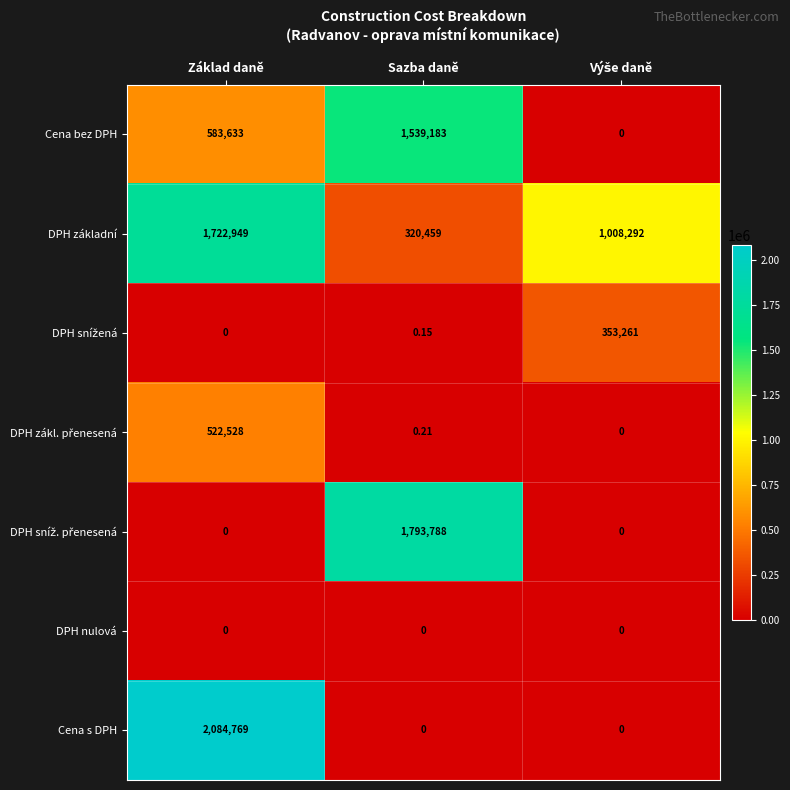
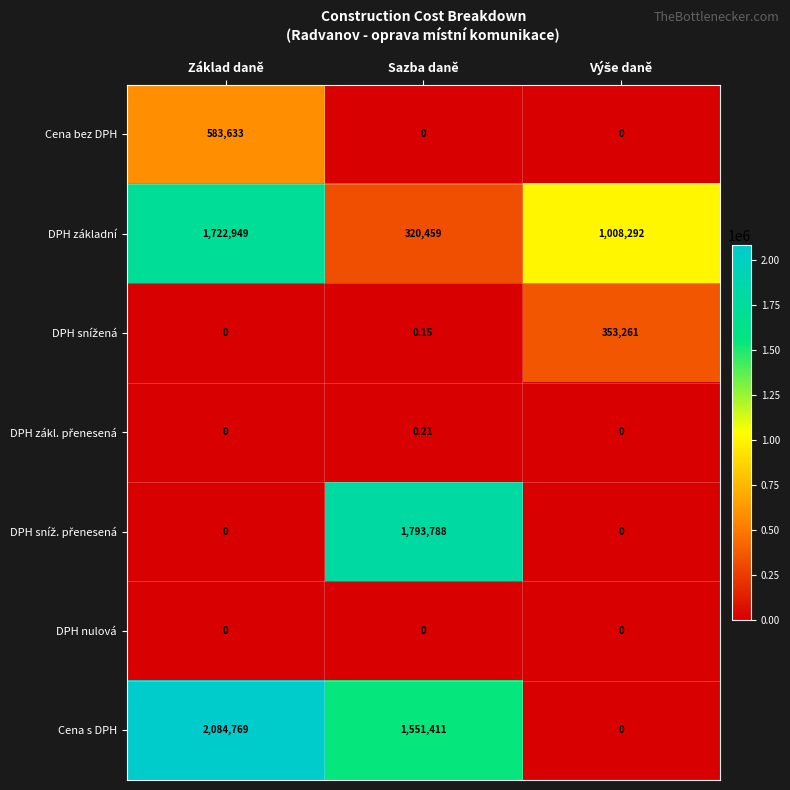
  {
    "Cena bez DPH": {
      "Základ daně": "583,633",
-     "Sazba daně": "1,539,183",
+     "Sazba daně": "0",
      "Výše daně": "0"
    },
    "DPH základní": {
      "Základ daně": "1,722,949",
      "Sazba daně": "320,459",
      "Výše daně": "1,008,292"
    },
    "DPH snížená": {
      "Základ daně": "0",
      "Sazba daně": "0.15",
      "Výše daně": "353,261"
    },
    "DPH zákl. přenesená": {
-     "Základ daně": "522,528",
+     "Základ daně": "0",
      "Sazba daně": "0.21",
      "Výše daně": "0"
    },
    "DPH sníž. přenesená": {
      "Základ daně": "0",
      "Sazba daně": "1,793,788",
      "Výše daně": "0"
    },
    "DPH nulová": {
      "Základ daně": "0",
      "Sazba daně": "0",
      "Výše daně": "0"
    },
    "Cena s DPH": {
      "Základ daně": "2,084,769",
-     "Sazba daně": "0",
+     "Sazba daně": "1,551,411",
      "Výše daně": "0"
    }
  }
